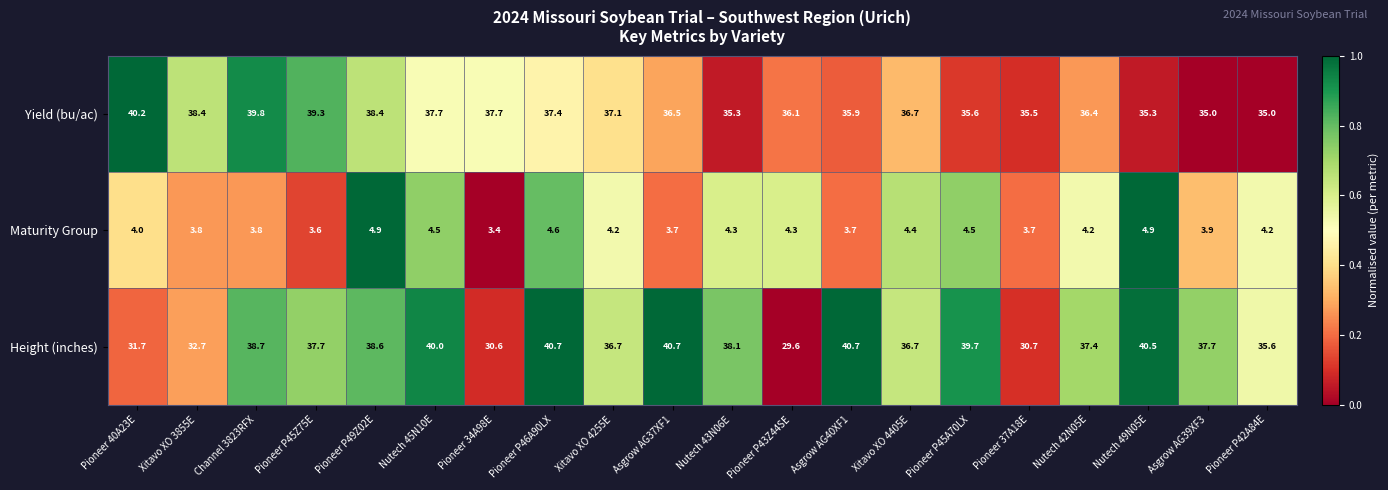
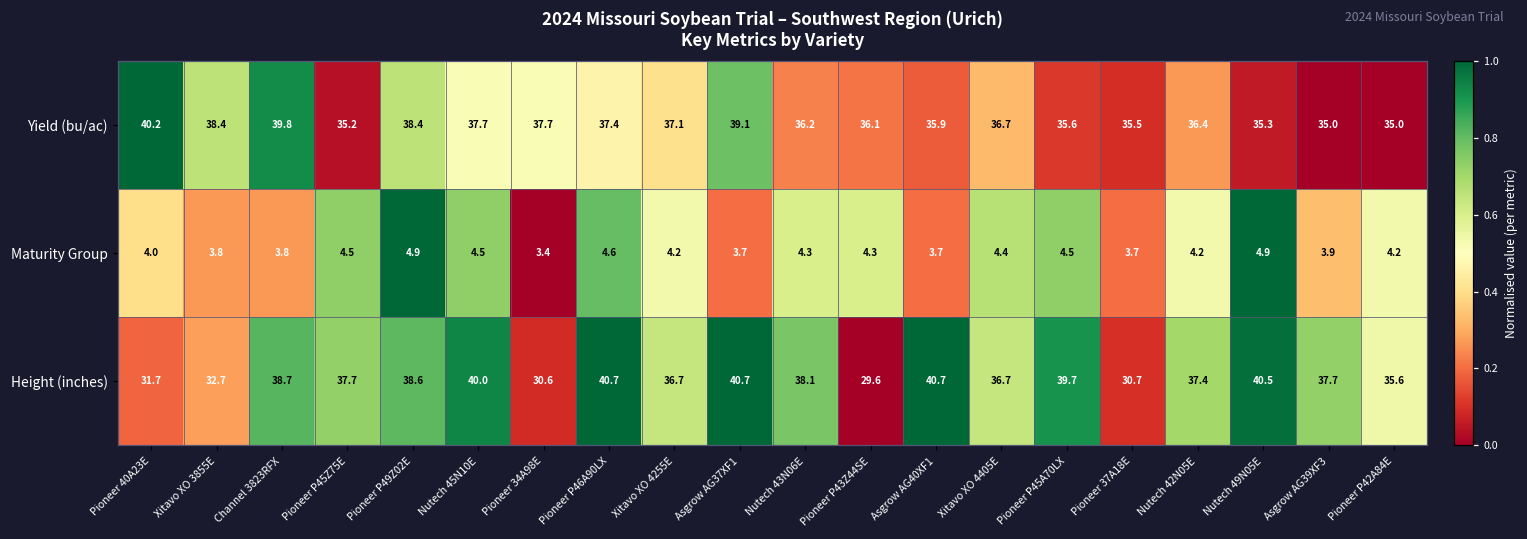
  {
    "Yield (bu/ac)": {
      "Pioneer 40A23E": 40.2,
      "Xitavo XO 3855E": 38.4,
      "Channel 3823RFX": 39.8,
-     "Pioneer P45Z75E": 39.3,
+     "Pioneer P45Z75E": 35.2,
      "Pioneer P49Z02E": 38.4,
      "Nutech 45N10E": 37.7,
      "Pioneer 34A98E": 37.7,
      "Pioneer P46A90LX": 37.4,
      "Xitavo XO 4255E": 37.1,
-     "Asgrow AG37XF1": 36.5,
-     "Nutech 43N06E": 35.3,
+     "Asgrow AG37XF1": 39.1,
+     "Nutech 43N06E": 36.2,
      "Pioneer P43Z44SE": 36.1,
      "Asgrow AG40XF1": 35.9,
      "Xitavo XO 4405E": 36.7,
      "Pioneer P45A70LX": 35.6,
      "Pioneer 37A18E": 35.5,
      "Nutech 42N05E": 36.4,
      "Nutech 49N05E": 35.3,
      "Asgrow AG39XF3": 35.0,
      "Pioneer P42A84E": 35.0
    },
    "Maturity Group": {
      "Pioneer 40A23E": 4.0,
      "Xitavo XO 3855E": 3.8,
      "Channel 3823RFX": 3.8,
-     "Pioneer P45Z75E": 3.6,
+     "Pioneer P45Z75E": 4.5,
      "Pioneer P49Z02E": 4.9,
      "Nutech 45N10E": 4.5,
      "Pioneer 34A98E": 3.4,
      "Pioneer P46A90LX": 4.6,
      "Xitavo XO 4255E": 4.2,
      "Asgrow AG37XF1": 3.7,
      "Nutech 43N06E": 4.3,
      "Pioneer P43Z44SE": 4.3,
      "Asgrow AG40XF1": 3.7,
      "Xitavo XO 4405E": 4.4,
      "Pioneer P45A70LX": 4.5,
      "Pioneer 37A18E": 3.7,
      "Nutech 42N05E": 4.2,
      "Nutech 49N05E": 4.9,
      "Asgrow AG39XF3": 3.9,
      "Pioneer P42A84E": 4.2
    },
    "Height (inches)": {
      "Pioneer 40A23E": 31.7,
      "Xitavo XO 3855E": 32.7,
      "Channel 3823RFX": 38.7,
      "Pioneer P45Z75E": 37.7,
      "Pioneer P49Z02E": 38.6,
      "Nutech 45N10E": 40.0,
      "Pioneer 34A98E": 30.6,
      "Pioneer P46A90LX": 40.7,
      "Xitavo XO 4255E": 36.7,
      "Asgrow AG37XF1": 40.7,
      "Nutech 43N06E": 38.1,
      "Pioneer P43Z44SE": 29.6,
      "Asgrow AG40XF1": 40.7,
      "Xitavo XO 4405E": 36.7,
      "Pioneer P45A70LX": 39.7,
      "Pioneer 37A18E": 30.7,
      "Nutech 42N05E": 37.4,
      "Nutech 49N05E": 40.5,
      "Asgrow AG39XF3": 37.7,
      "Pioneer P42A84E": 35.6
    }
  }
